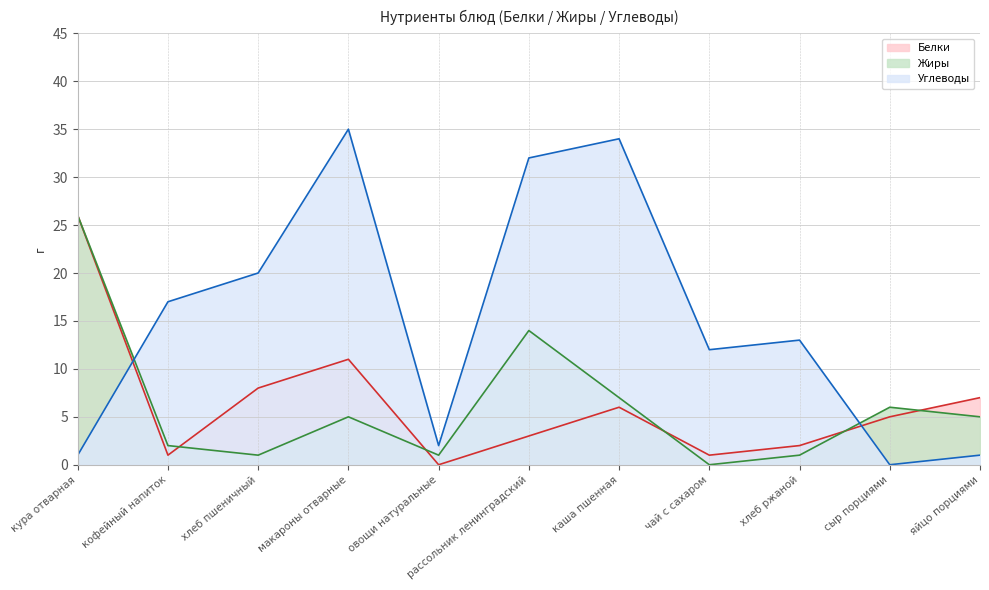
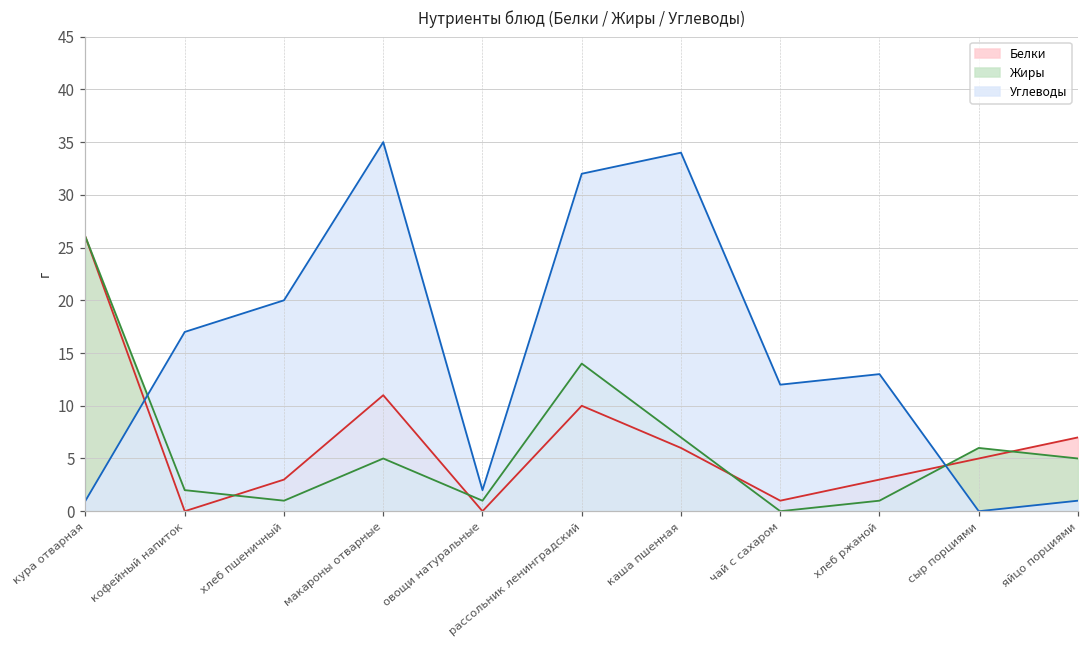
  {
    "Белки": {
-     "кофейный напиток": 1,
-     "хлеб пшеничный": 8,
+     "кофейный напиток": 0,
+     "хлеб пшеничный": 3,
      "макароны отварные": 11,
      "овощи натуральные": 0,
-     "рассольник ленинградский": 3,
+     "рассольник ленинградский": 10,
      "каша пшенная": 6,
      "чай с сахаром": 1,
-     "хлеб ржаной": 2,
+     "хлеб ржаной": 3,
      "сыр порциями": 5,
      "яйцо порциями": 7
    }
  }
